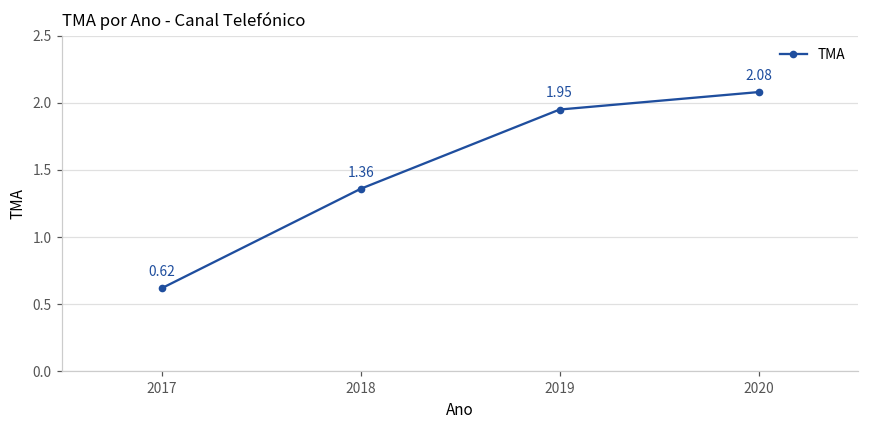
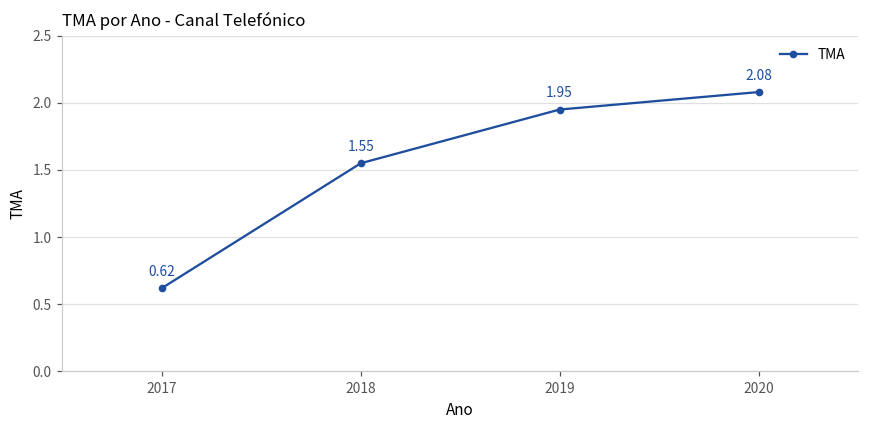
  {
    "2017": 0.62,
-   "2018": 1.36,
+   "2018": 1.55,
    "2019": 1.95,
    "2020": 2.08
  }
